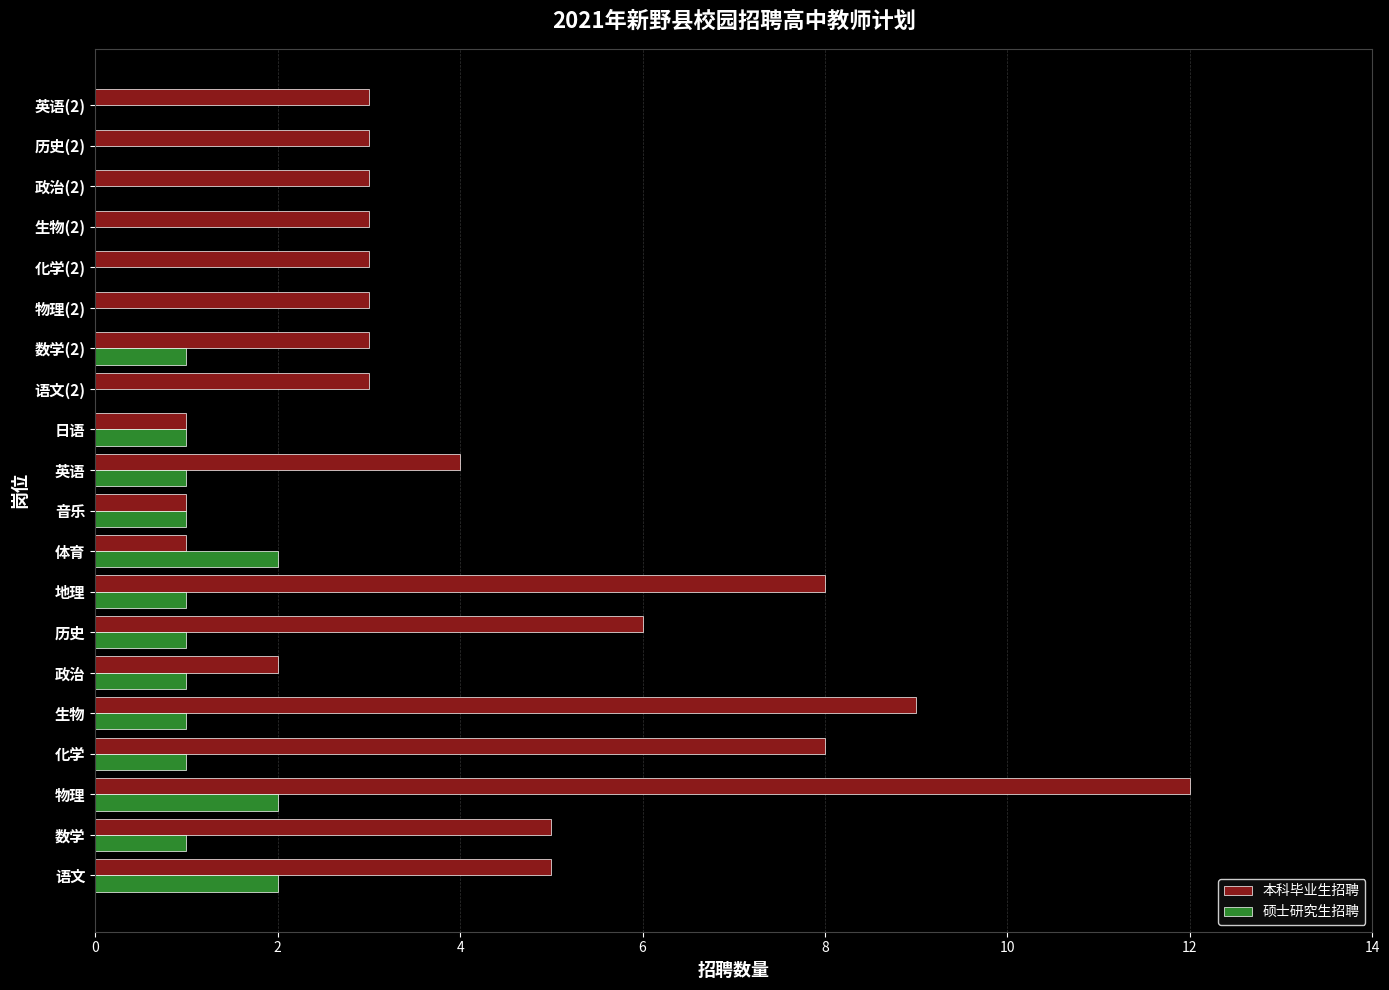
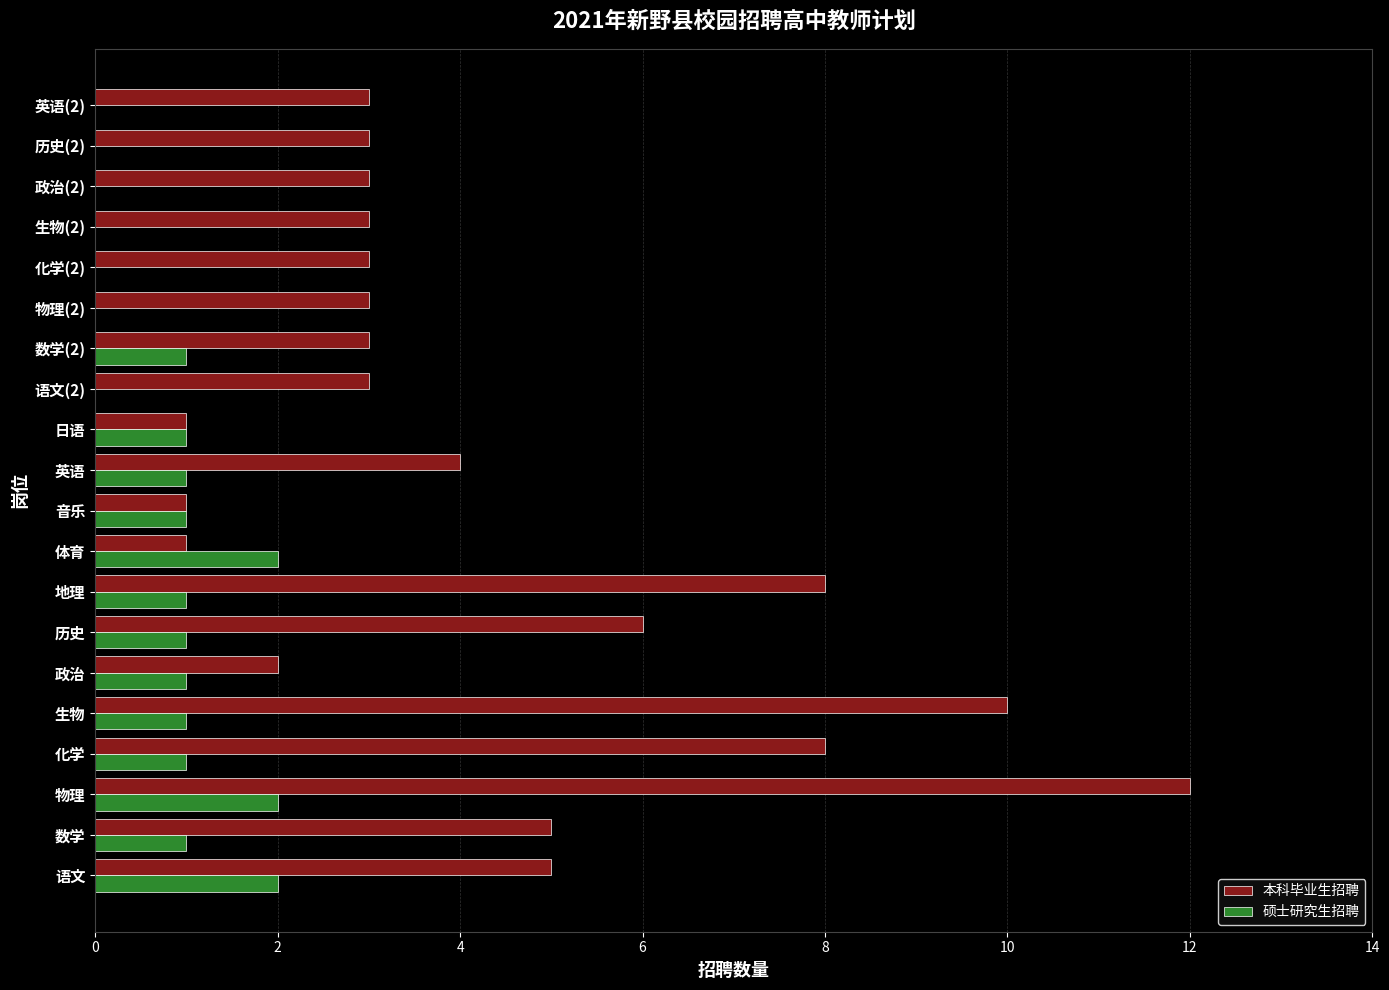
  {
    "本科毕业生招聘": {
      "英语(2)": 3,
      "历史(2)": 3,
      "政治(2)": 3,
      "生物(2)": 3,
      "化学(2)": 3,
      "物理(2)": 3,
      "数学(2)": 3,
      "语文(2)": 3,
      "日语": 1,
      "英语": 4,
      "音乐": 1,
      "体育": 1,
      "地理": 8,
      "历史": 6,
      "政治": 2,
-     "生物": 9,
+     "生物": 10,
      "化学": 8,
      "物理": 12,
      "数学": 5,
      "语文": 5
    },
    "硕士研究生招聘": {
      "英语(2)": 0,
      "历史(2)": 0,
      "政治(2)": 0,
      "生物(2)": 0,
      "化学(2)": 0,
      "物理(2)": 0,
      "数学(2)": 1,
      "语文(2)": 0,
      "日语": 1,
      "英语": 1,
      "音乐": 1,
      "体育": 2,
      "地理": 1,
      "历史": 1,
      "政治": 1,
      "生物": 1,
      "化学": 1,
      "物理": 2,
      "数学": 1,
      "语文": 2
    }
  }
